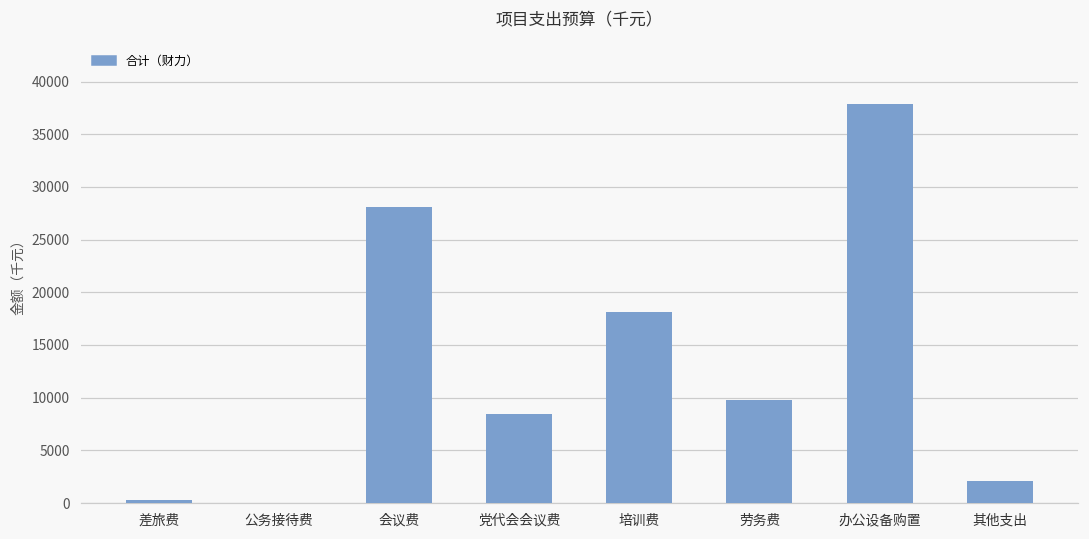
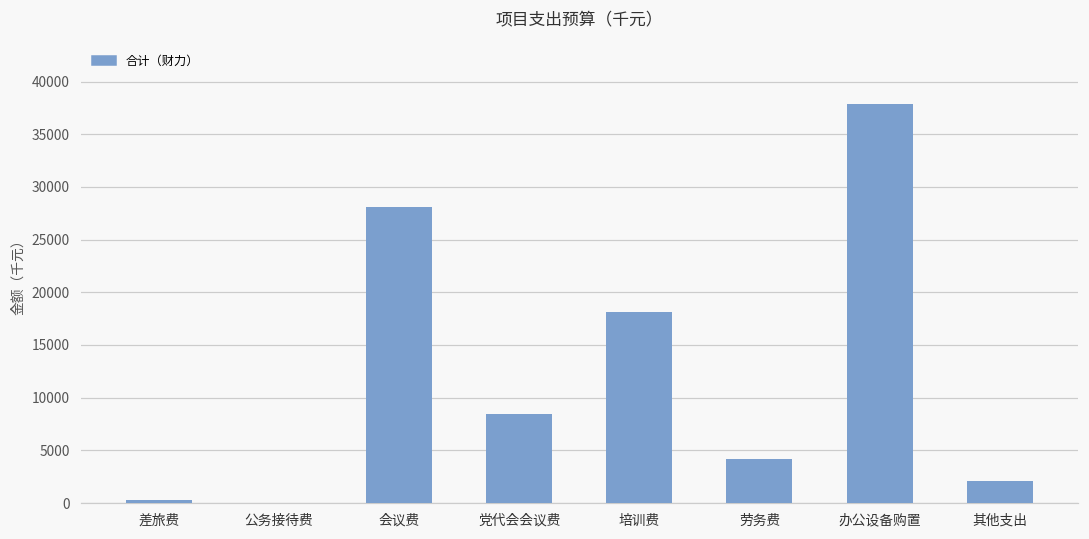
  {
    "差旅费": 0,
    "会议费": 28000,
    "党代会会议费": 8000,
    "培训费": 18000,
-   "劳务费": 10000,
+   "劳务费": 4000,
    "办公设备购置": 38000,
    "其他支出": 2000
  }
